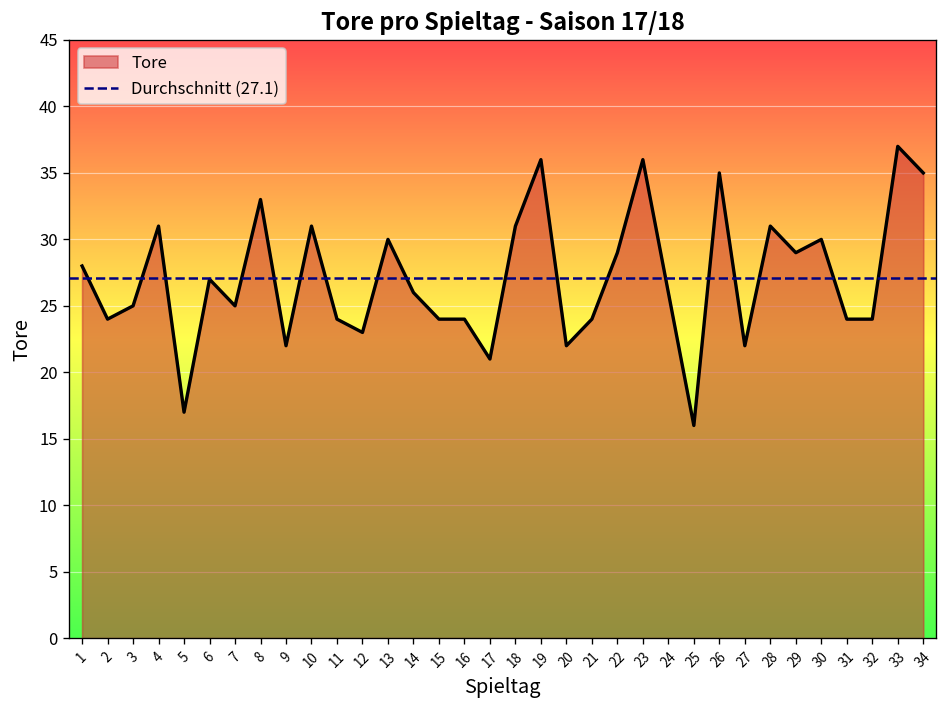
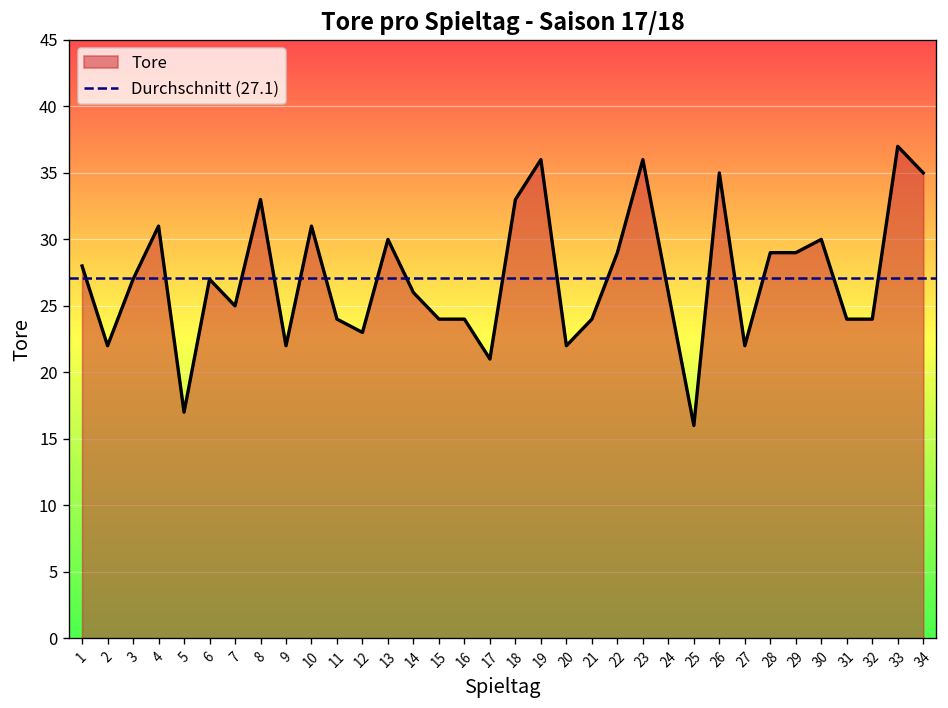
  {
    "1": 28,
-   "2": 24,
-   "3": 25,
+   "2": 22,
+   "3": 27,
    "4": 31,
    "5": 17,
    "6": 27,
    "7": 25,
    "8": 33,
    "9": 22,
    "10": 31,
    "11": 24,
    "12": 23,
    "13": 30,
    "14": 26,
    "15": 24,
    "16": 24,
    "17": 21,
-   "18": 31,
+   "18": 33,
    "19": 36,
    "20": 22,
    "21": 24,
    "22": 29,
    "23": 36,
    "24": 26,
    "25": 16,
    "26": 35,
    "27": 22,
-   "28": 31,
+   "28": 29,
    "29": 29,
    "30": 30,
    "31": 24,
    "32": 24,
    "33": 37,
    "34": 35
  }
